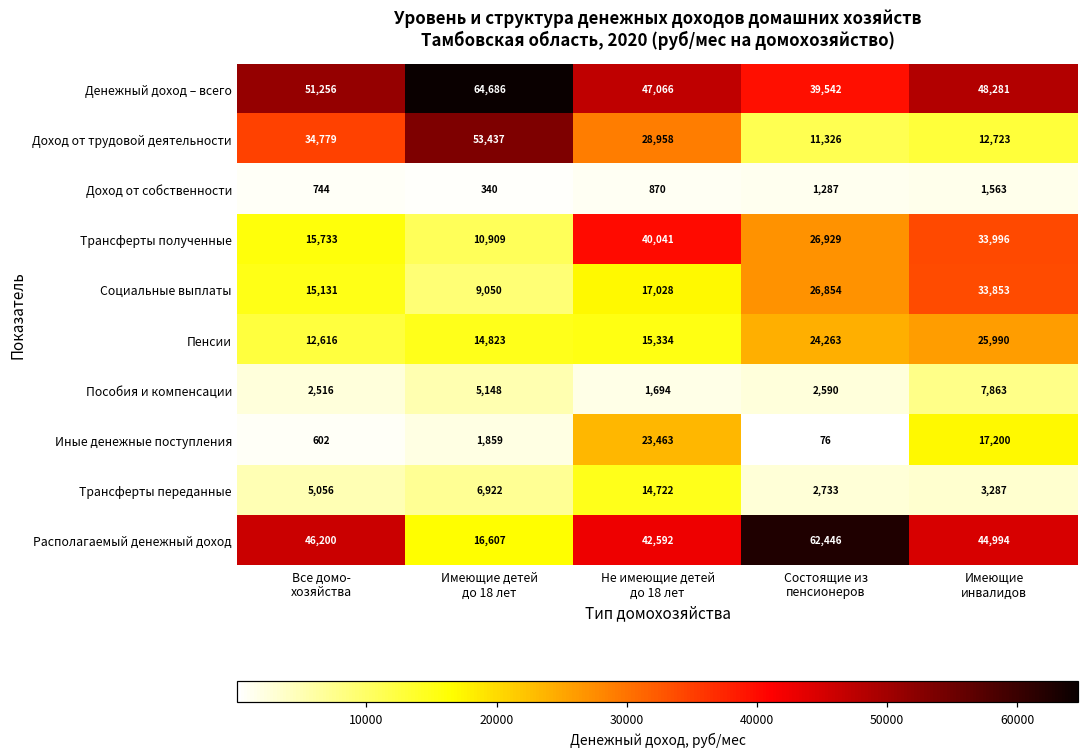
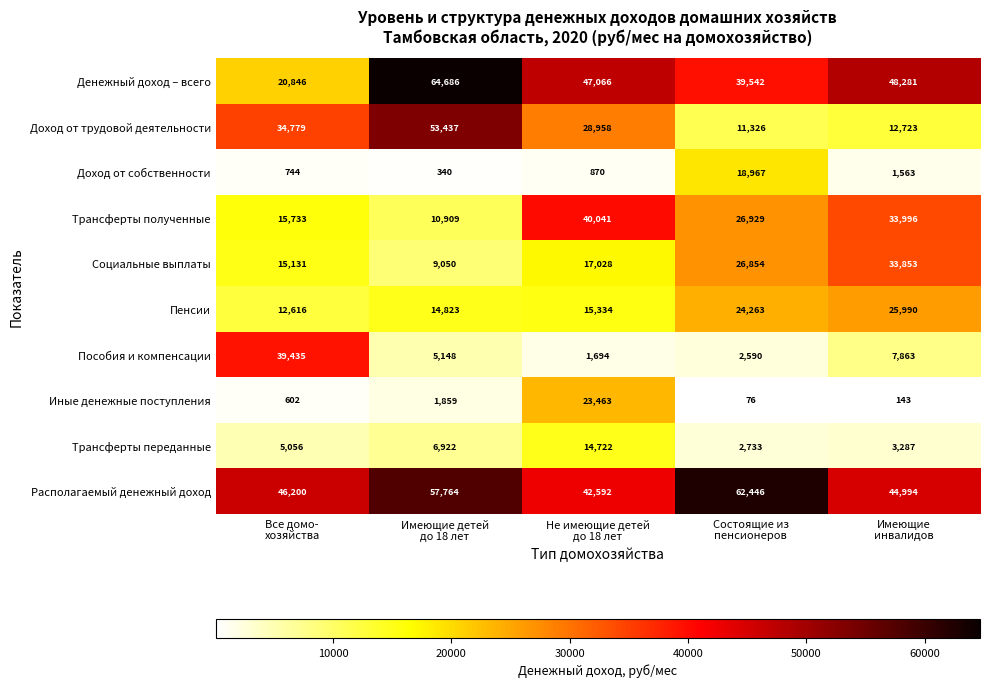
  {
    "Денежный доход – всего": {
-     "Все домо- хозяйства": "51,256",
+     "Все домо- хозяйства": "20,846",
      "Имеющие детей до 18 лет": "64,686",
      "Не имеющие детей до 18 лет": "47,066",
      "Состоящие из пенсионеров": "39,542",
      "Имеющие инвалидов": "48,281"
    },
    "Доход от трудовой деятельности": {
      "Все домо- хозяйства": "34,779",
      "Имеющие детей до 18 лет": "53,437",
      "Не имеющие детей до 18 лет": "28,958",
      "Состоящие из пенсионеров": "11,326",
      "Имеющие инвалидов": "12,723"
    },
    "Доход от собственности": {
      "Все домо- хозяйства": "744",
      "Имеющие детей до 18 лет": "340",
      "Не имеющие детей до 18 лет": "870",
-     "Состоящие из пенсионеров": "1,287",
+     "Состоящие из пенсионеров": "18,967",
      "Имеющие инвалидов": "1,563"
    },
    "Трансферты полученные": {
      "Все домо- хозяйства": "15,733",
      "Имеющие детей до 18 лет": "10,909",
      "Не имеющие детей до 18 лет": "40,041",
      "Состоящие из пенсионеров": "26,929",
      "Имеющие инвалидов": "33,996"
    },
    "Социальные выплаты": {
      "Все домо- хозяйства": "15,131",
      "Имеющие детей до 18 лет": "9,050",
      "Не имеющие детей до 18 лет": "17,028",
      "Состоящие из пенсионеров": "26,854",
      "Имеющие инвалидов": "33,853"
    },
    "Пенсии": {
      "Все домо- хозяйства": "12,616",
      "Имеющие детей до 18 лет": "14,823",
      "Не имеющие детей до 18 лет": "15,334",
      "Состоящие из пенсионеров": "24,263",
      "Имеющие инвалидов": "25,990"
    },
    "Пособия и компенсации": {
-     "Все домо- хозяйства": "2,516",
+     "Все домо- хозяйства": "39,435",
      "Имеющие детей до 18 лет": "5,148",
      "Не имеющие детей до 18 лет": "1,694",
      "Состоящие из пенсионеров": "2,590",
      "Имеющие инвалидов": "7,863"
    },
    "Иные денежные поступления": {
      "Все домо- хозяйства": "602",
      "Имеющие детей до 18 лет": "1,859",
      "Не имеющие детей до 18 лет": "23,463",
      "Состоящие из пенсионеров": "76",
-     "Имеющие инвалидов": "17,200"
+     "Имеющие инвалидов": "143"
    },
    "Трансферты переданные": {
      "Все домо- хозяйства": "5,056",
      "Имеющие детей до 18 лет": "6,922",
      "Не имеющие детей до 18 лет": "14,722",
      "Состоящие из пенсионеров": "2,733",
      "Имеющие инвалидов": "3,287"
    },
    "Располагаемый денежный доход": {
      "Все домо- хозяйства": "46,200",
-     "Имеющие детей до 18 лет": "16,607",
+     "Имеющие детей до 18 лет": "57,764",
      "Не имеющие детей до 18 лет": "42,592",
      "Состоящие из пенсионеров": "62,446",
      "Имеющие инвалидов": "44,994"
    }
  }
